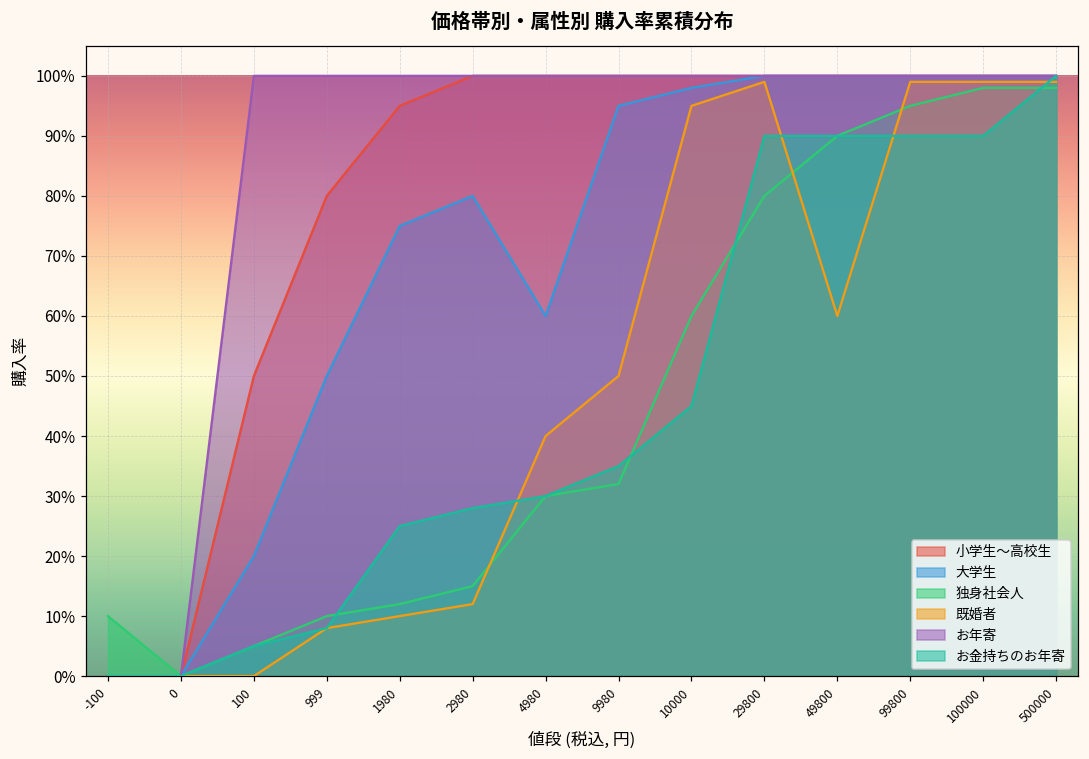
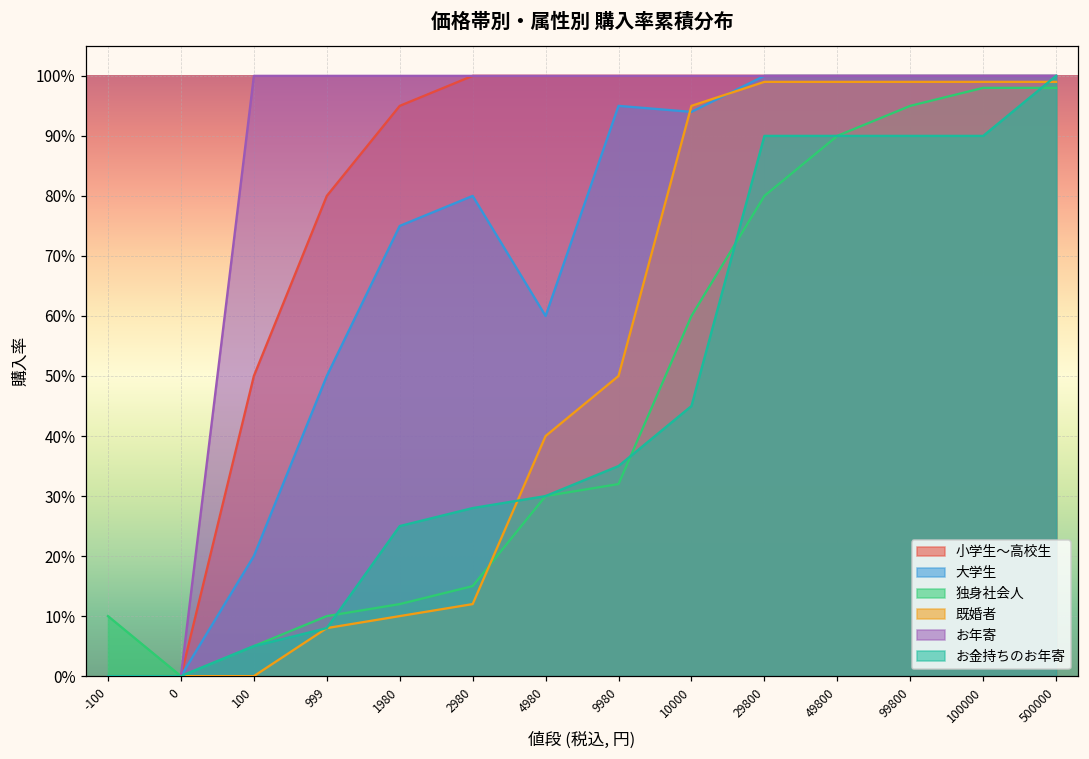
  {
    "小学生～高校生": {
      "100": "50%",
      "999": "80%",
      "1980": "95%"
    },
    "大学生": {
      "100": "20%",
      "999": "50%",
      "1980": "75%",
      "2980": "80%",
      "4980": "60%",
      "9980": "95%",
-     "10000": "98%"
+     "10000": "94%"
    },
    "既婚者": {
      "100": "0%",
      "1980": "10%",
      "2980": "12%",
      "4980": "40%",
      "9980": "50%",
      "10000": "95%",
      "29800": "99%",
-     "49800": "60%",
+     "49800": "99%",
      "99800": "99%",
      "100000": "99%",
      "500000": "99%"
    },
    "お年寄": {
      "100": "100%",
      "999": "100%",
      "1980": "100%"
    }
  }
